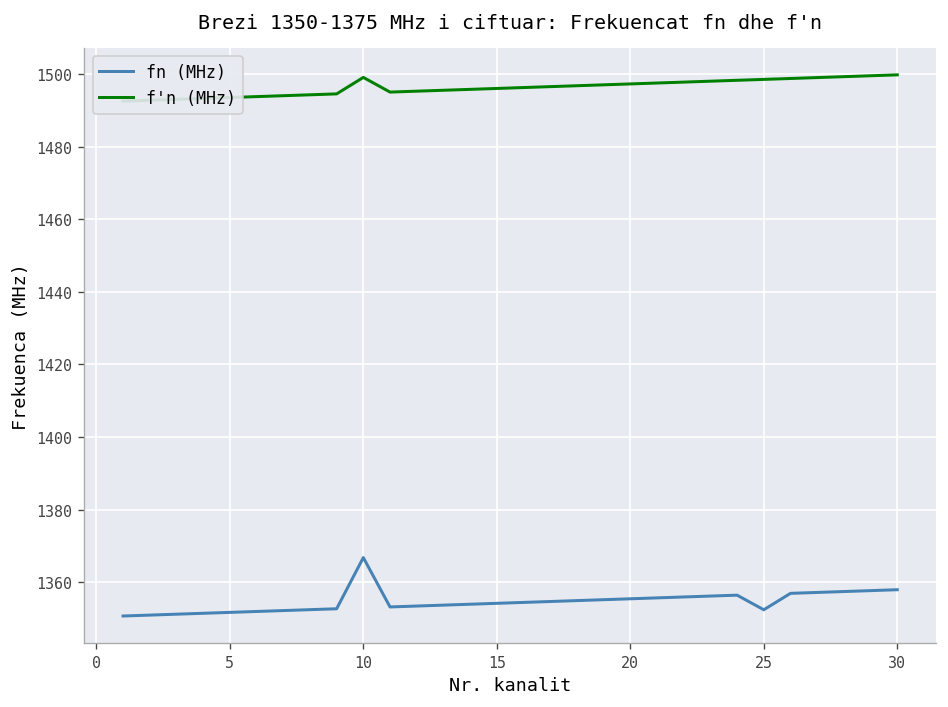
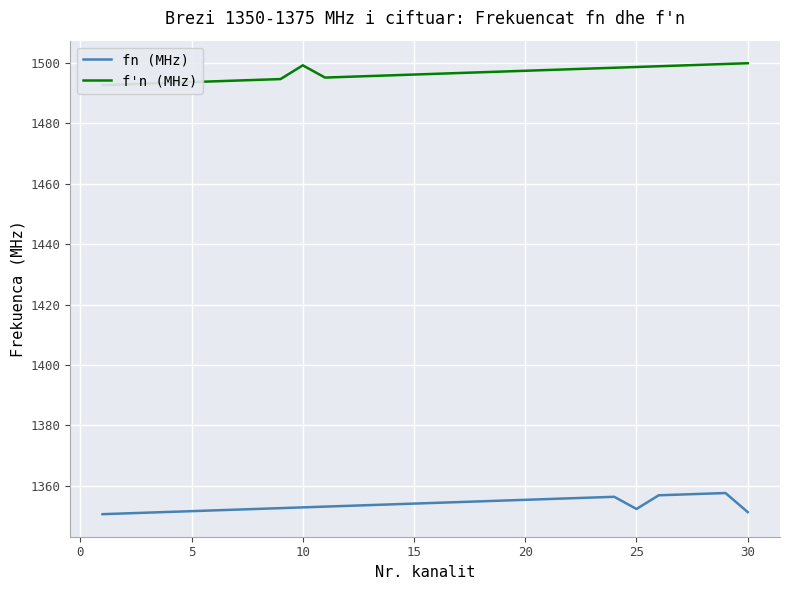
  {
    "fn (MHz)": {
      "5": 1352,
-     "10": 1367,
+     "10": 1353,
      "15": 1354,
      "20": 1355,
      "25": 1352,
-     "30": 1358
+     "30": 1351
    },
    "f'n (MHz)": {
      "10": 1499,
      "15": 1496,
      "20": 1497,
      "25": 1499,
      "30": 1500
    }
  }
